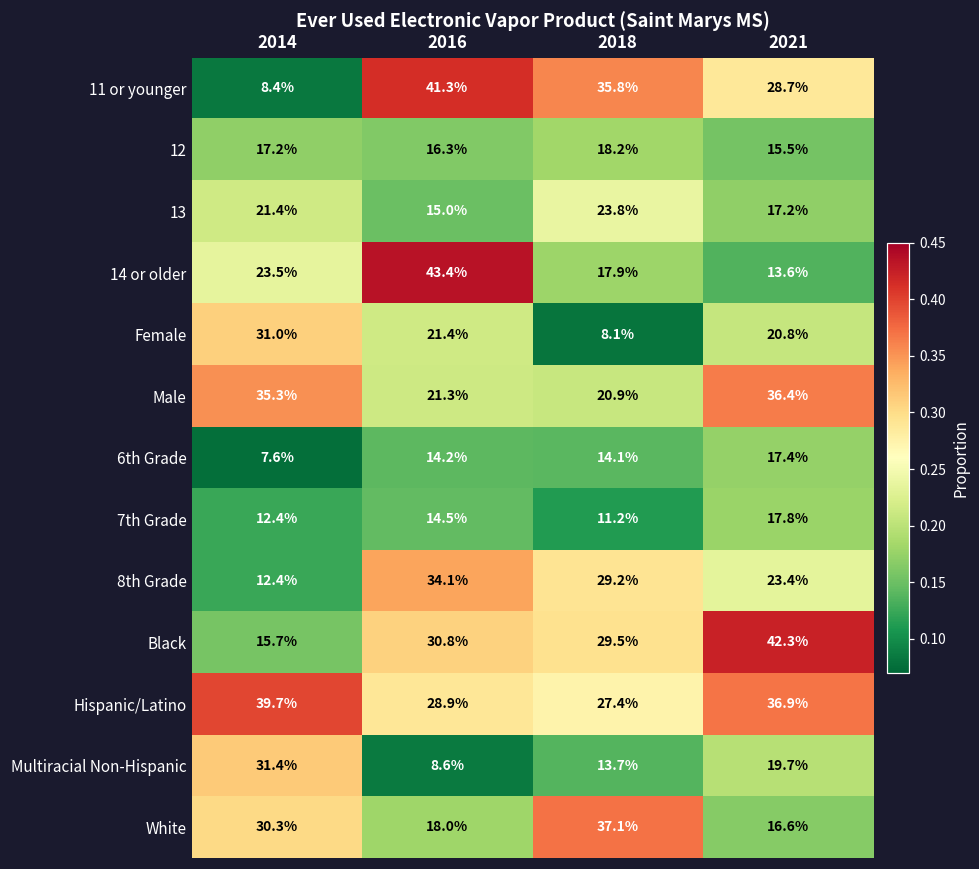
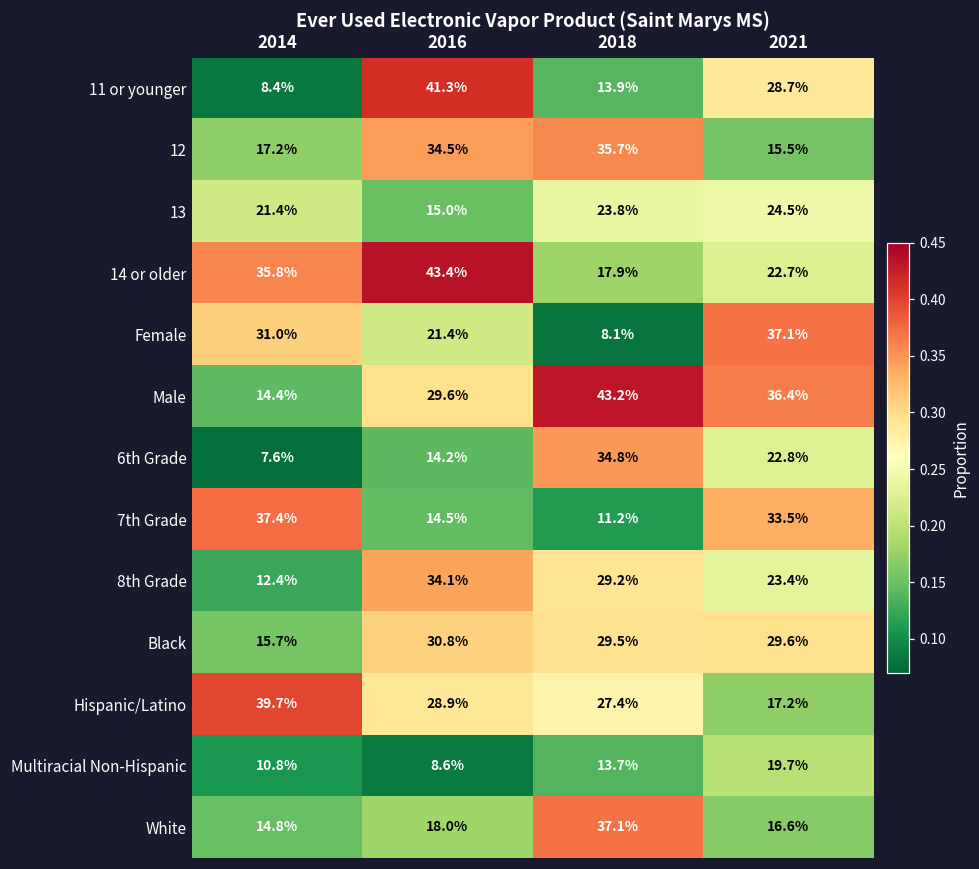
  {
    "11 or younger": {
      "2014": "8.4%",
      "2016": "41.3%",
-     "2018": "35.8%",
+     "2018": "13.9%",
      "2021": "28.7%"
    },
    "12": {
      "2014": "17.2%",
-     "2016": "16.3%",
-     "2018": "18.2%",
+     "2016": "34.5%",
+     "2018": "35.7%",
      "2021": "15.5%"
    },
    "13": {
      "2014": "21.4%",
      "2016": "15.0%",
      "2018": "23.8%",
-     "2021": "17.2%"
+     "2021": "24.5%"
    },
    "14 or older": {
-     "2014": "23.5%",
+     "2014": "35.8%",
      "2016": "43.4%",
      "2018": "17.9%",
-     "2021": "13.6%"
+     "2021": "22.7%"
    },
    "Female": {
      "2014": "31.0%",
      "2016": "21.4%",
      "2018": "8.1%",
-     "2021": "20.8%"
+     "2021": "37.1%"
    },
    "Male": {
-     "2014": "35.3%",
-     "2016": "21.3%",
-     "2018": "20.9%",
+     "2014": "14.4%",
+     "2016": "29.6%",
+     "2018": "43.2%",
      "2021": "36.4%"
    },
    "6th Grade": {
      "2014": "7.6%",
      "2016": "14.2%",
-     "2018": "14.1%",
-     "2021": "17.4%"
+     "2018": "34.8%",
+     "2021": "22.8%"
    },
    "7th Grade": {
-     "2014": "12.4%",
+     "2014": "37.4%",
      "2016": "14.5%",
      "2018": "11.2%",
-     "2021": "17.8%"
+     "2021": "33.5%"
    },
    "8th Grade": {
      "2014": "12.4%",
      "2016": "34.1%",
      "2018": "29.2%",
      "2021": "23.4%"
    },
    "Black": {
      "2014": "15.7%",
      "2016": "30.8%",
      "2018": "29.5%",
-     "2021": "42.3%"
+     "2021": "29.6%"
    },
    "Hispanic/Latino": {
      "2014": "39.7%",
      "2016": "28.9%",
      "2018": "27.4%",
-     "2021": "36.9%"
+     "2021": "17.2%"
    },
    "Multiracial Non-Hispanic": {
-     "2014": "31.4%",
+     "2014": "10.8%",
      "2016": "8.6%",
      "2018": "13.7%",
      "2021": "19.7%"
    },
    "White": {
-     "2014": "30.3%",
+     "2014": "14.8%",
      "2016": "18.0%",
      "2018": "37.1%",
      "2021": "16.6%"
    }
  }
